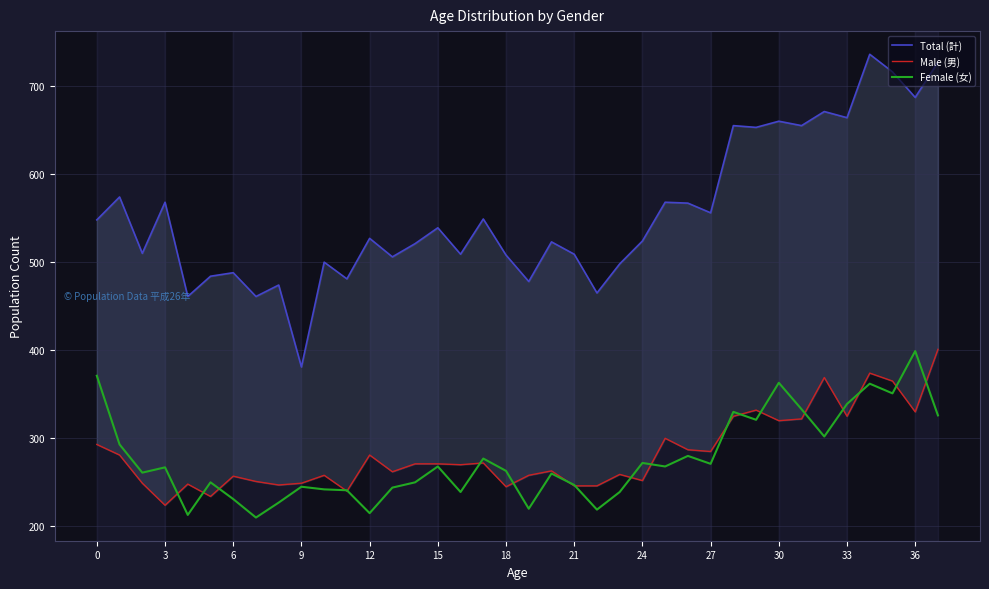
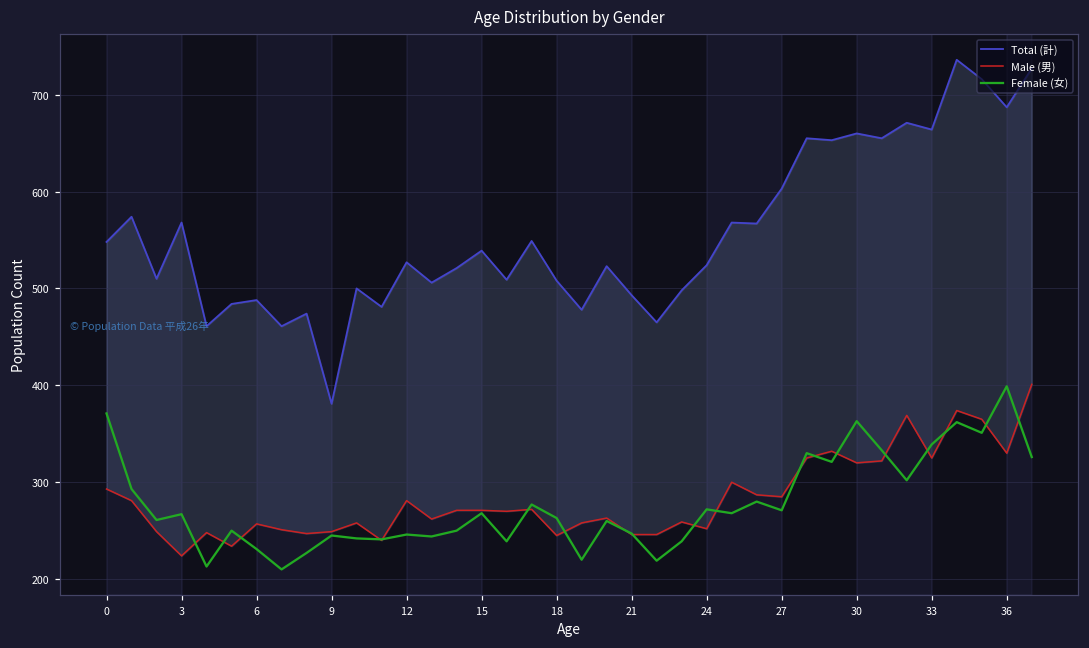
  {
    "Total (計)": {
      "0": 550,
      "3": 570,
      "6": 490,
      "9": 380,
      "12": 530,
      "15": 540,
      "18": 510,
-     "21": 510,
+     "21": 490,
      "24": 520,
-     "27": 560,
+     "27": 600,
      "30": 660,
      "33": 660,
      "36": 690
    },
    "Male (男)": {
      "0": 290,
      "3": 220,
      "6": 260,
      "9": 250,
      "12": 280,
      "15": 270,
      "18": 250,
      "24": 250,
      "27": 290,
      "30": 320,
      "33": 330,
      "36": 330
    },
    "Female (女)": {
      "0": 370,
      "3": 270,
      "6": 230,
      "9": 250,
-     "12": 220,
+     "12": 250,
      "15": 270,
      "18": 260,
      "24": 270,
      "27": 270,
      "30": 360,
      "33": 340,
      "36": 400
    }
  }
